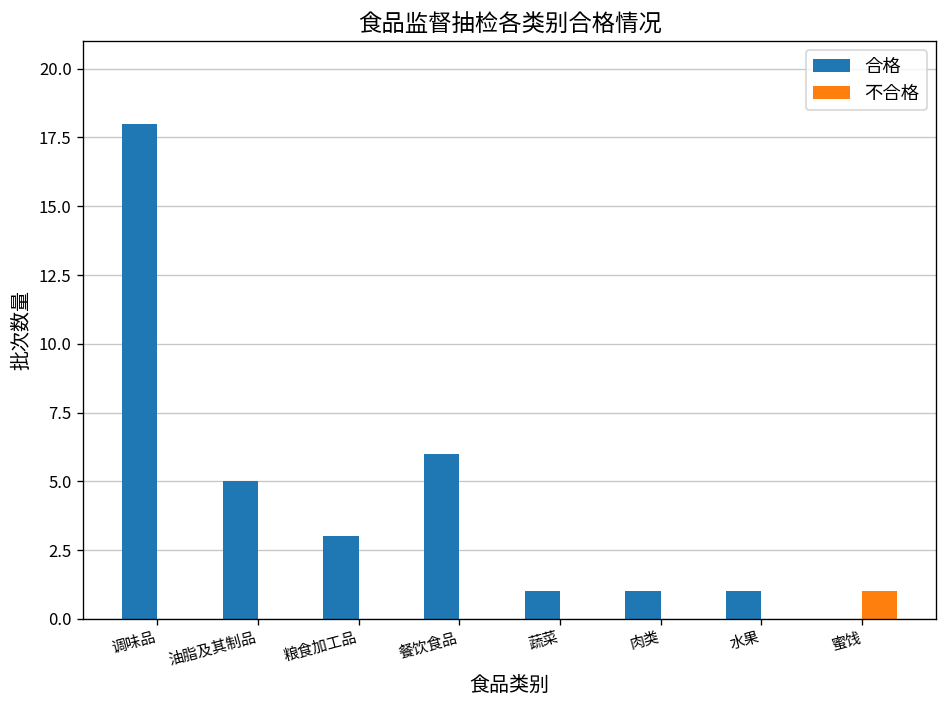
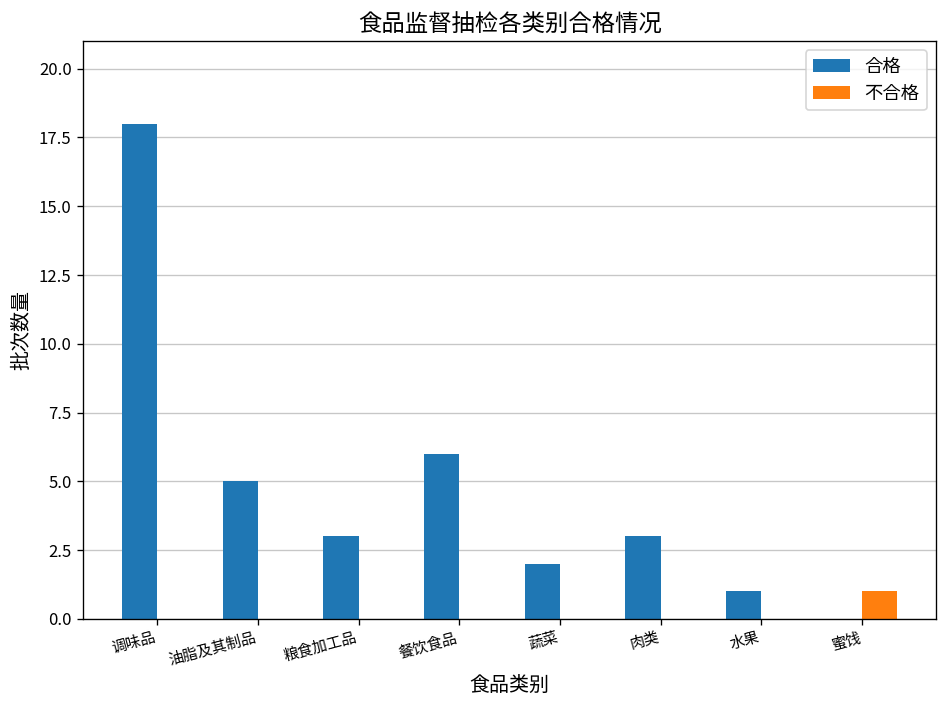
  {
    "合格": {
      "调味品": 18,
      "油脂及其制品": 5,
      "粮食加工品": 3,
      "餐饮食品": 6,
-     "蔬菜": 1,
-     "肉类": 1,
+     "蔬菜": 2,
+     "肉类": 3,
      "水果": 1,
      "蜜饯": 0
    },
    "不合格": {
      "调味品": 0,
      "油脂及其制品": 0,
      "粮食加工品": 0,
      "餐饮食品": 0,
      "蔬菜": 0,
      "肉类": 0,
      "水果": 0,
      "蜜饯": 1
    }
  }
